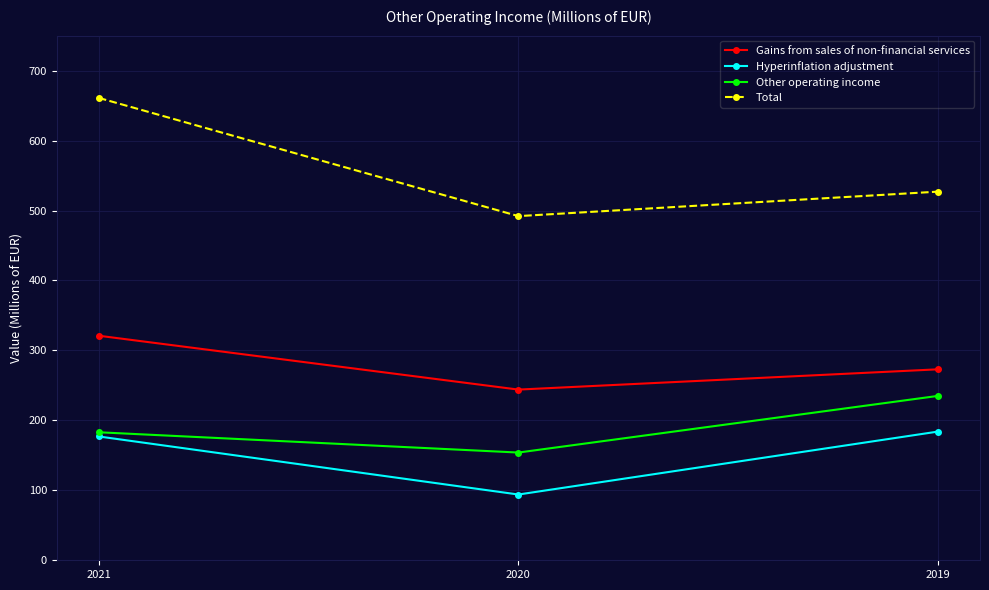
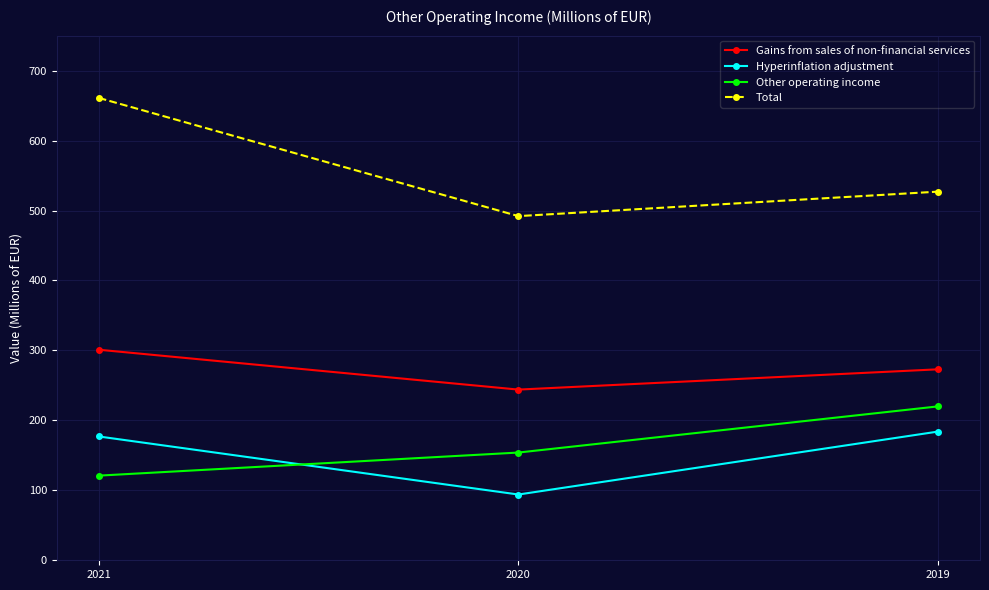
  {
    "Gains from sales of non-financial services": {
-     "2021": 320,
+     "2021": 300,
      "2020": 240,
      "2019": 270
    },
    "Hyperinflation adjustment": {
      "2021": 180,
      "2020": 90,
      "2019": 180
    },
    "Other operating income": {
-     "2021": 180,
+     "2021": 120,
      "2020": 150,
-     "2019": 240
+     "2019": 220
    },
    "Total": {
      "2021": 660,
      "2020": 490,
      "2019": 530
    }
  }
